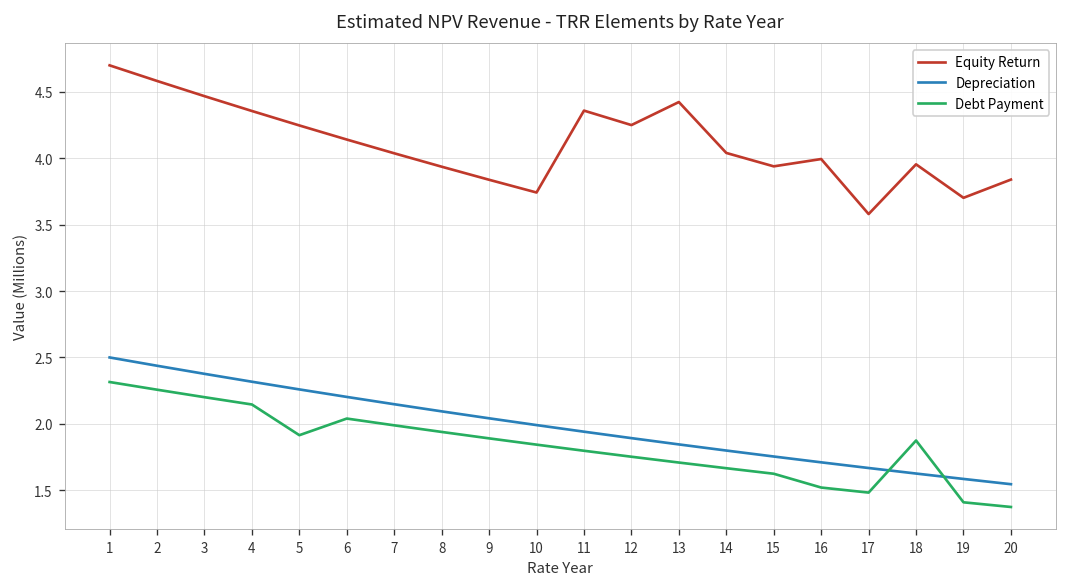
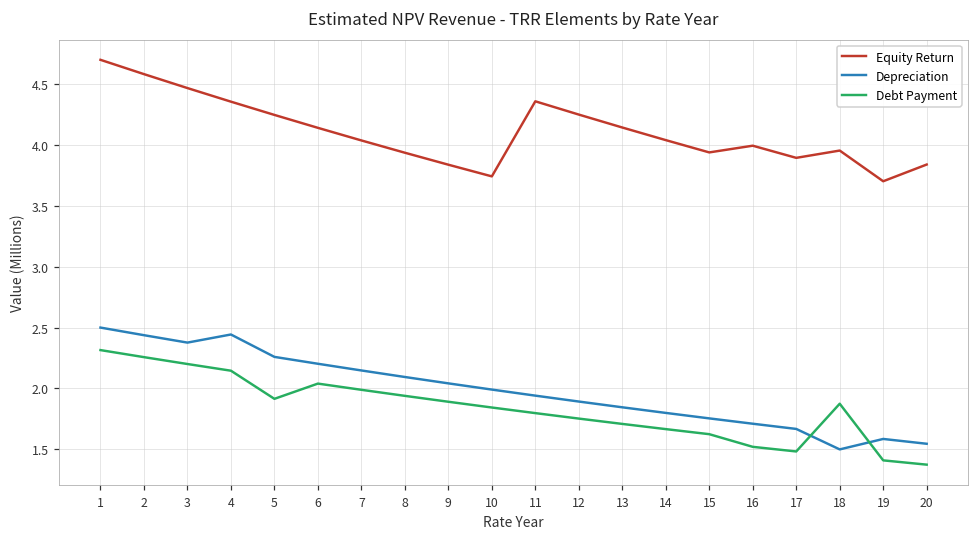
  {
    "Equity Return": {
      "1": 4.70,
      "2": 4.58,
      "3": 4.47,
      "4": 4.36,
      "5": 4.25,
      "6": 4.14,
      "7": 4.04,
      "8": 3.94,
      "9": 3.84,
      "10": 3.74,
      "11": 4.36,
      "12": 4.25,
-     "13": 4.42,
+     "13": 4.14,
      "14": 4.04,
      "15": 3.94,
      "16": 3.99,
-     "17": 3.58,
+     "17": 3.89,
      "18": 3.95,
      "19": 3.70,
      "20": 3.84
    },
    "Depreciation": {
      "1": 2.50,
      "2": 2.44,
      "3": 2.38,
-     "4": 2.32,
+     "4": 2.44,
      "5": 2.26,
      "6": 2.20,
      "7": 2.15,
      "8": 2.09,
      "9": 2.04,
      "10": 1.99,
      "11": 1.94,
      "12": 1.89,
      "13": 1.84,
      "14": 1.80,
      "15": 1.75,
      "16": 1.71,
      "17": 1.67,
-     "18": 1.63,
+     "18": 1.50,
      "19": 1.58,
      "20": 1.55
    },
    "Debt Payment": {
      "1": 2.32,
      "2": 2.26,
      "3": 2.20,
      "4": 2.15,
      "5": 1.91,
      "6": 2.04,
      "7": 1.99,
      "8": 1.94,
      "9": 1.89,
      "10": 1.84,
      "11": 1.80,
      "12": 1.75,
      "13": 1.71,
      "14": 1.67,
      "15": 1.62,
      "16": 1.52,
      "17": 1.48,
      "18": 1.87,
      "19": 1.41,
      "20": 1.37
    }
  }
